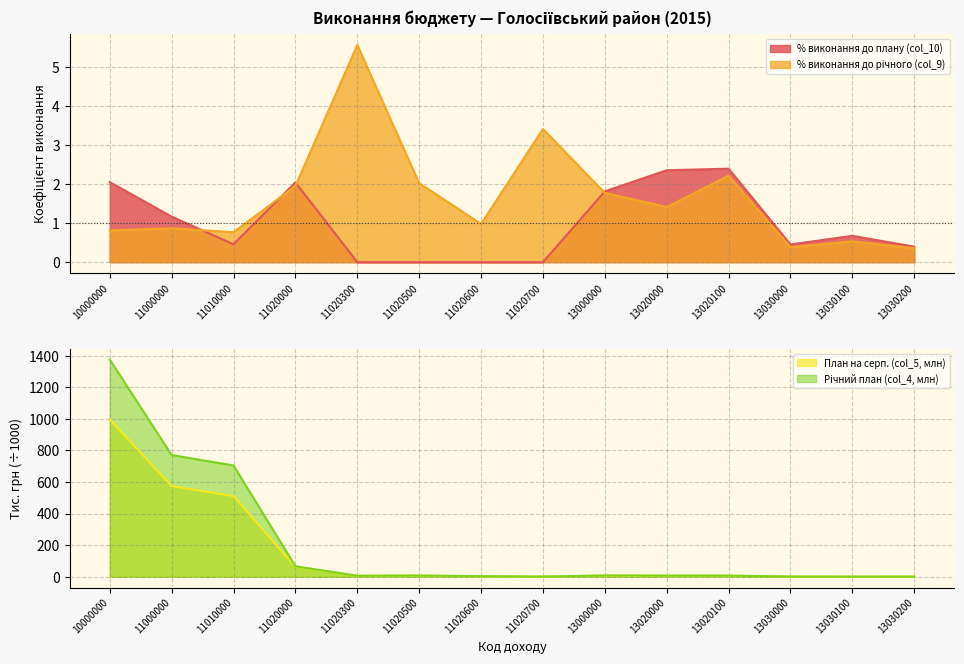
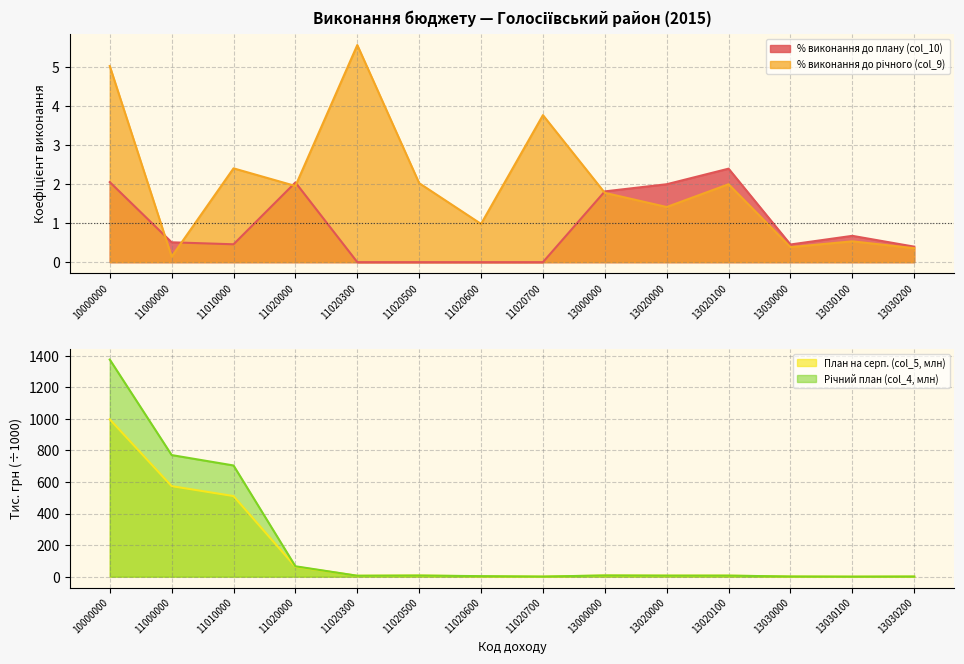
  {
    "Виконання бюджету — Голосіївський район (2015)": {
      "% виконання до плану (col_10)": {
        "10000000": 2.0,
-       "11000000": 1.2,
+       "11000000": 0.5,
        "11010000": 0.5,
        "11020000": 2.0,
        "11020300": 0.0,
        "11020500": 0.0,
        "11020600": 0.0,
        "11020700": 0.0,
-       "13020000": 2.4,
+       "13020000": 2.0,
        "13020100": 2.4,
        "13030000": 0.5,
        "13030100": 0.7
      },
      "% виконання до річного (col_9)": {
-       "10000000": 0.8,
-       "11000000": 0.9,
-       "11010000": 0.8,
+       "10000000": 5.0,
+       "11000000": 0.1,
+       "11010000": 2.4,
        "11020000": 1.9,
        "11020300": 5.6,
        "11020500": 2.0,
        "11020600": 1.0,
-       "11020700": 3.4,
+       "11020700": 3.8,
        "13020000": 1.4,
-       "13020100": 2.2,
+       "13020100": 2.0,
        "13030000": 0.4,
        "13030100": 0.5
      }
    }
  }
